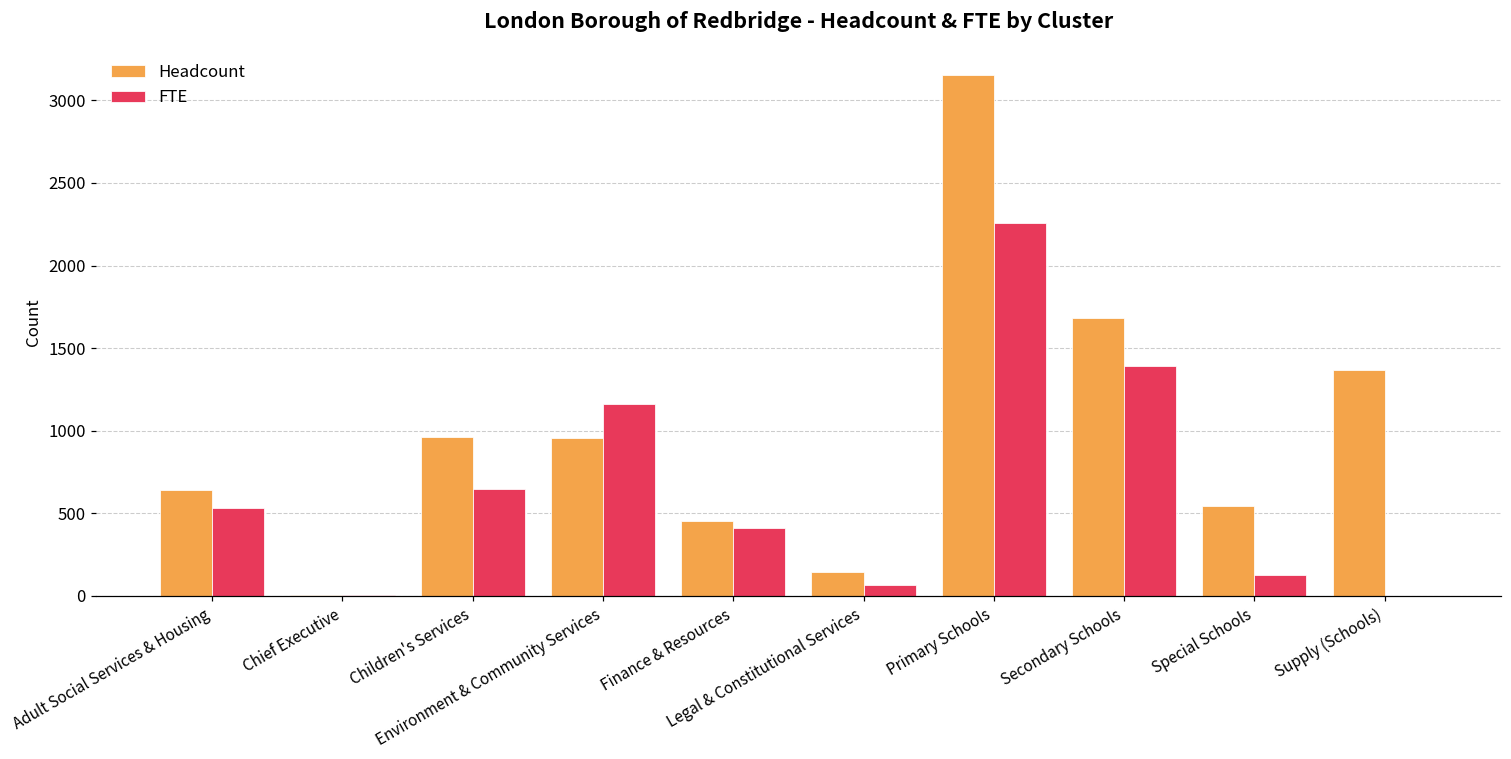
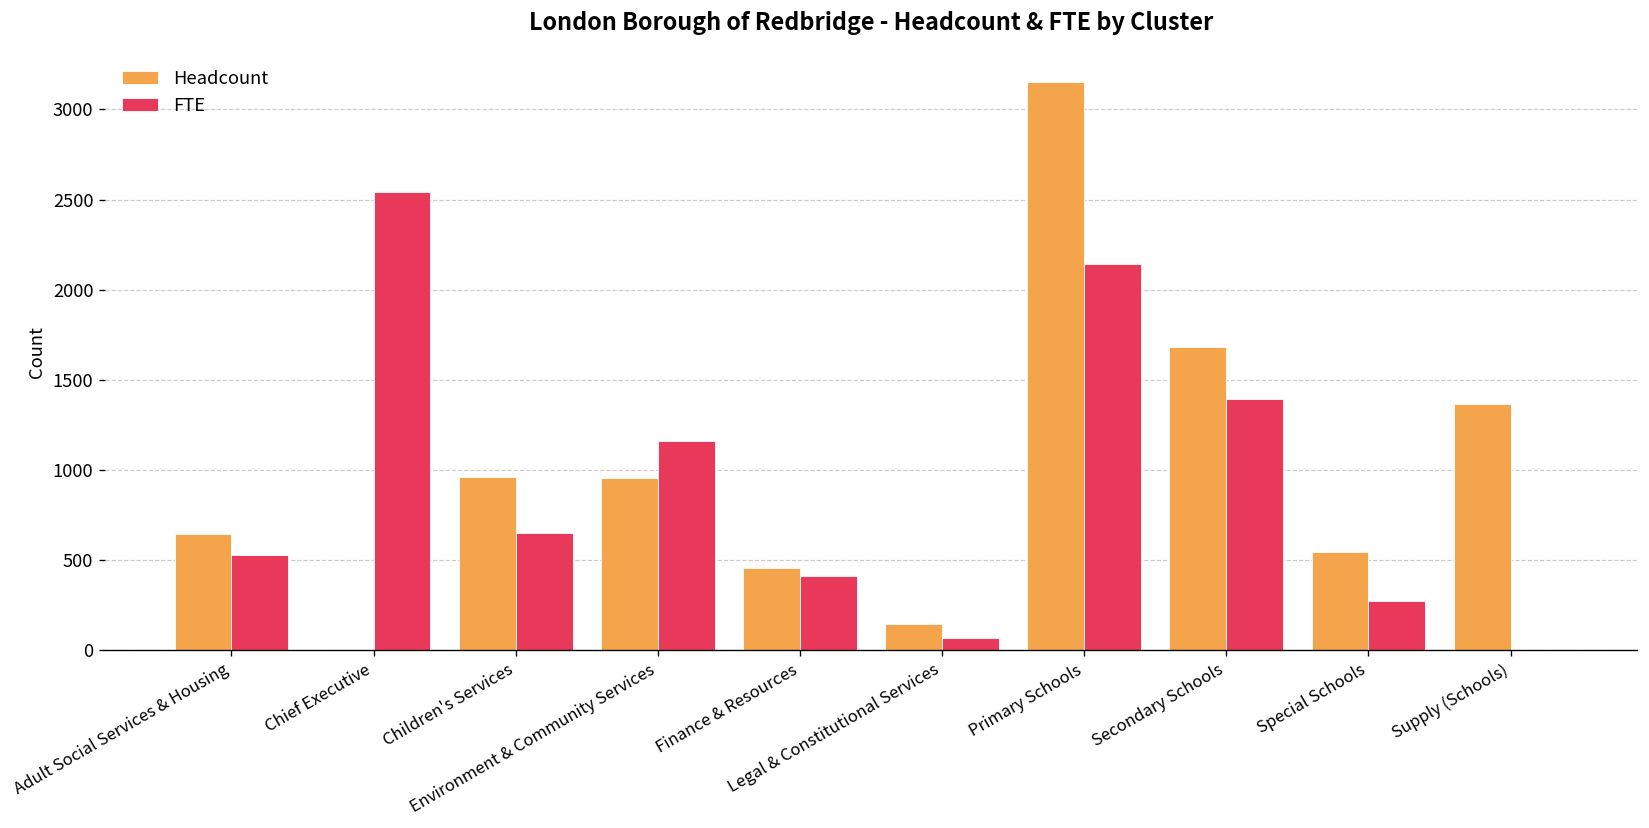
  {
    "Headcount": {
      "Adult Social Services & Housing": 640,
      "Children's Services": 960,
      "Environment & Community Services": 950,
      "Finance & Resources": 460,
      "Legal & Constitutional Services": 140,
      "Primary Schools": 3150,
      "Secondary Schools": 1680,
      "Special Schools": 540,
      "Supply (Schools)": 1370
    },
    "FTE": {
      "Adult Social Services & Housing": 530,
-     "Chief Executive": 0,
+     "Chief Executive": 2540,
      "Children's Services": 650,
      "Environment & Community Services": 1160,
      "Finance & Resources": 410,
      "Legal & Constitutional Services": 70,
-     "Primary Schools": 2260,
+     "Primary Schools": 2140,
      "Secondary Schools": 1390,
-     "Special Schools": 130
+     "Special Schools": 270
    }
  }
